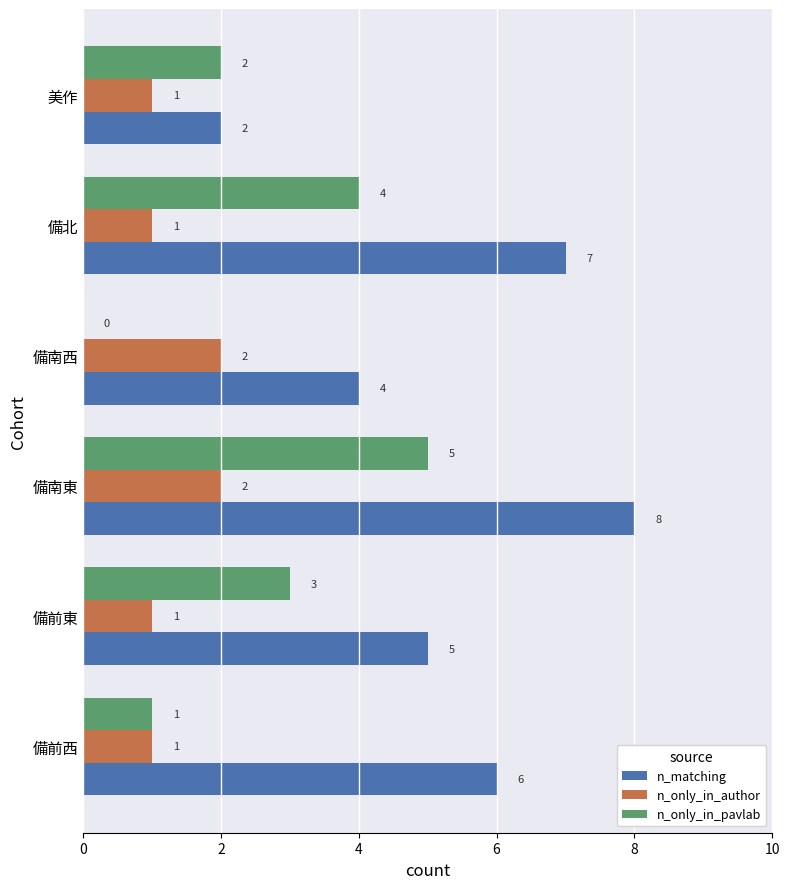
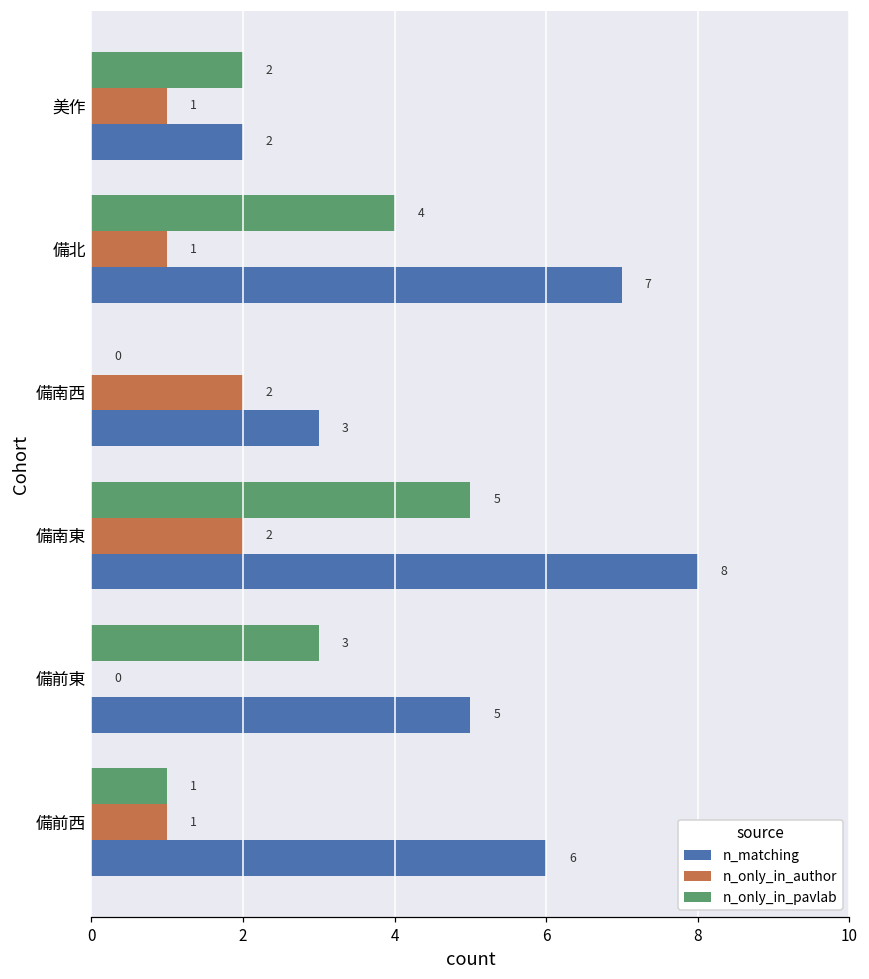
  {
    "n_matching": {
      "美作": 2,
      "備北": 7,
-     "備南西": 4,
+     "備南西": 3,
      "備南東": 8,
      "備前東": 5,
      "備前西": 6
    },
    "n_only_in_author": {
      "美作": 1,
      "備北": 1,
      "備南西": 2,
      "備南東": 2,
-     "備前東": 1,
+     "備前東": 0,
      "備前西": 1
    },
    "n_only_in_pavlab": {
      "美作": 2,
      "備北": 4,
      "備南西": 0,
      "備南東": 5,
      "備前東": 3,
      "備前西": 1
    }
  }
